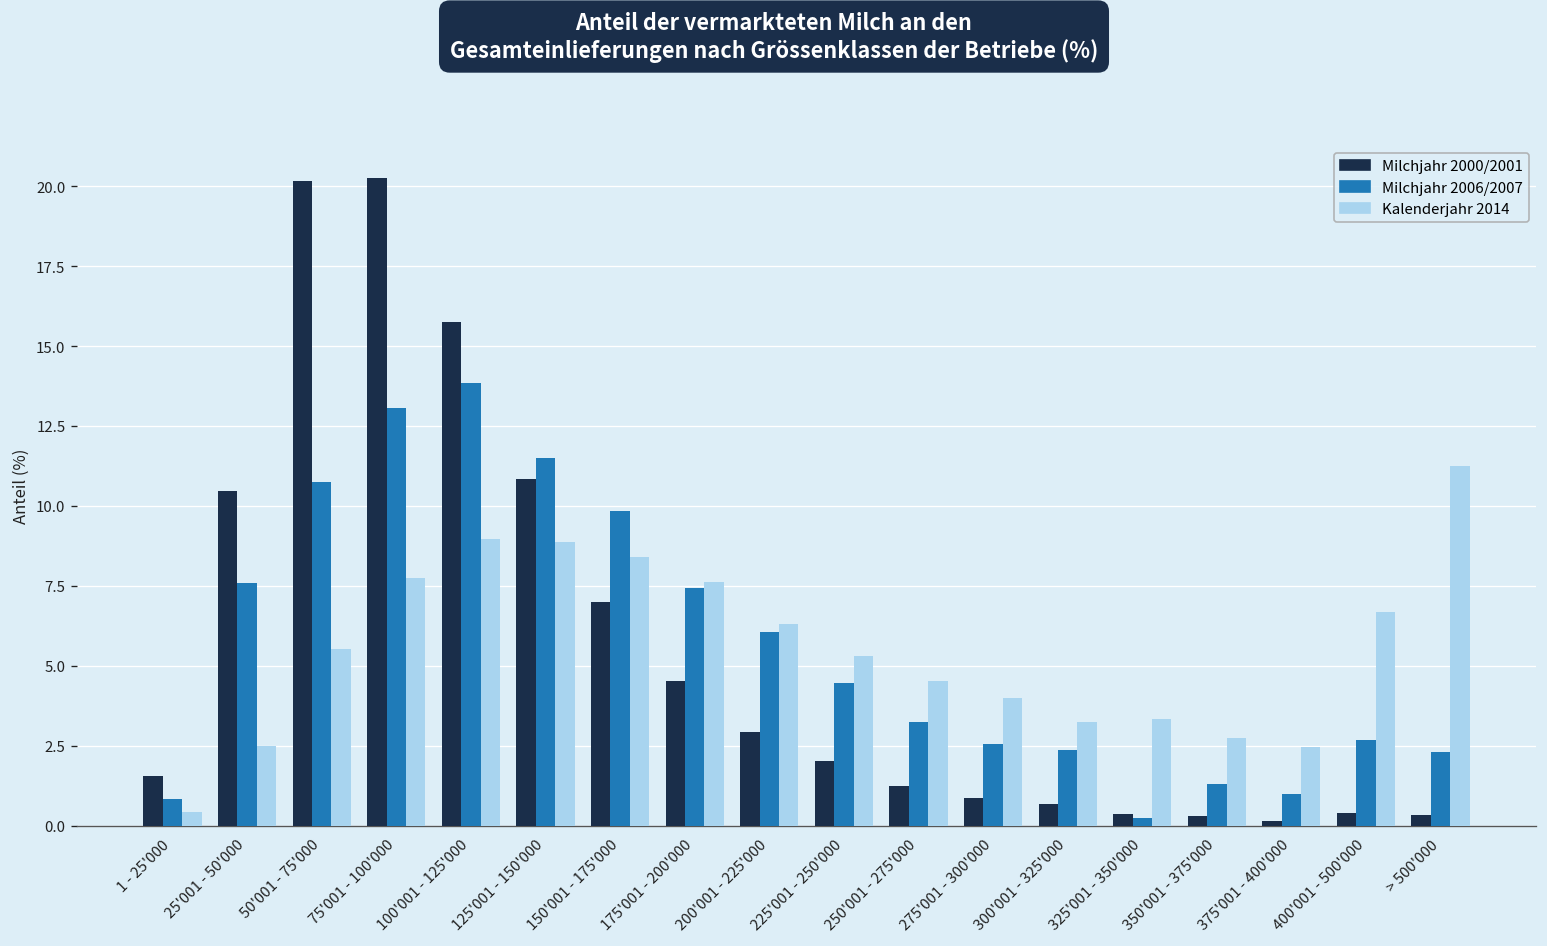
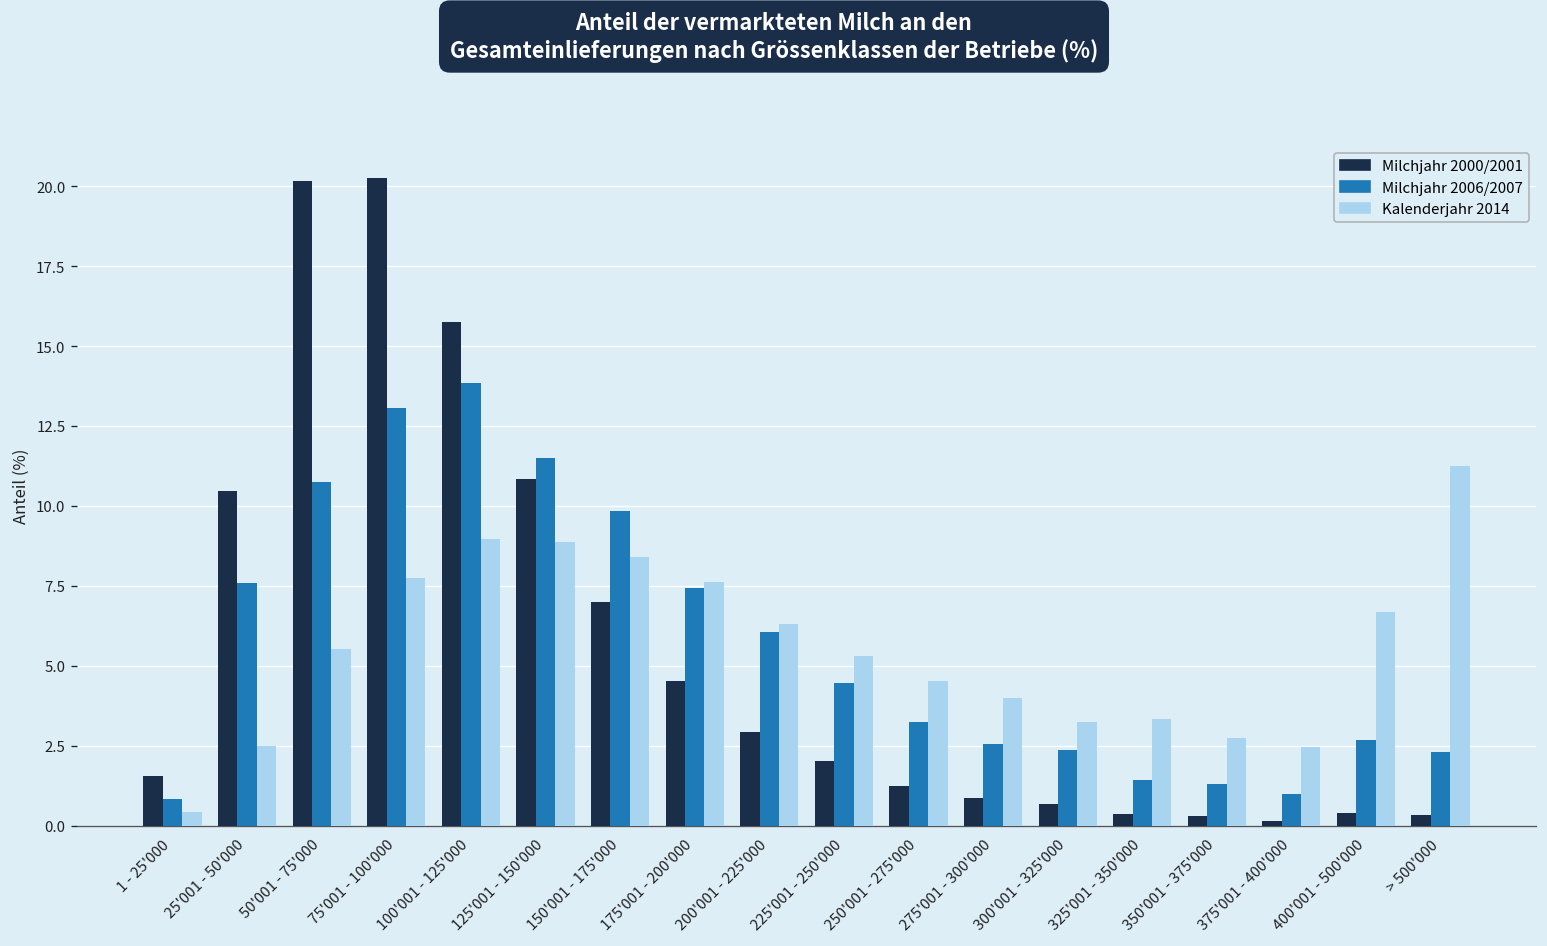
  {
    "Milchjahr 2000/2001": {
      "1 - 25'000": 1.5,
      "25'001 - 50'000": 10.5,
      "50'001 - 75'000": 20.2,
      "75'001 - 100'000": 20.3,
      "100'001 - 125'000": 15.8,
      "125'001 - 150'000": 10.9,
      "150'001 - 175'000": 7.0,
      "175'001 - 200'000": 4.5,
      "200'001 - 225'000": 2.9,
      "225'001 - 250'000": 2.0,
      "250'001 - 275'000": 1.3,
      "275'001 - 300'000": 0.9,
      "300'001 - 325'000": 0.7,
      "325'001 - 350'000": 0.4,
      "350'001 - 375'000": 0.3,
      "375'001 - 400'000": 0.2,
      "400'001 - 500'000": 0.4,
      "> 500'000": 0.3
    },
    "Milchjahr 2006/2007": {
      "1 - 25'000": 0.8,
      "25'001 - 50'000": 7.6,
      "50'001 - 75'000": 10.7,
      "75'001 - 100'000": 13.1,
      "100'001 - 125'000": 13.8,
      "125'001 - 150'000": 11.5,
      "150'001 - 175'000": 9.8,
      "175'001 - 200'000": 7.4,
      "200'001 - 225'000": 6.1,
      "225'001 - 250'000": 4.5,
      "250'001 - 275'000": 3.2,
      "275'001 - 300'000": 2.6,
      "300'001 - 325'000": 2.4,
-     "325'001 - 350'000": 0.2,
+     "325'001 - 350'000": 1.4,
      "350'001 - 375'000": 1.3,
      "375'001 - 400'000": 1.0,
      "400'001 - 500'000": 2.7,
      "> 500'000": 2.3
    },
    "Kalenderjahr 2014": {
      "1 - 25'000": 0.4,
      "25'001 - 50'000": 2.5,
      "50'001 - 75'000": 5.5,
      "75'001 - 100'000": 7.8,
      "100'001 - 125'000": 9.0,
      "125'001 - 150'000": 8.9,
      "150'001 - 175'000": 8.4,
      "175'001 - 200'000": 7.6,
      "200'001 - 225'000": 6.3,
      "225'001 - 250'000": 5.3,
      "250'001 - 275'000": 4.5,
      "275'001 - 300'000": 4.0,
      "300'001 - 325'000": 3.2,
      "325'001 - 350'000": 3.3,
      "350'001 - 375'000": 2.8,
      "375'001 - 400'000": 2.5,
      "400'001 - 500'000": 6.7,
      "> 500'000": 11.2
    }
  }
